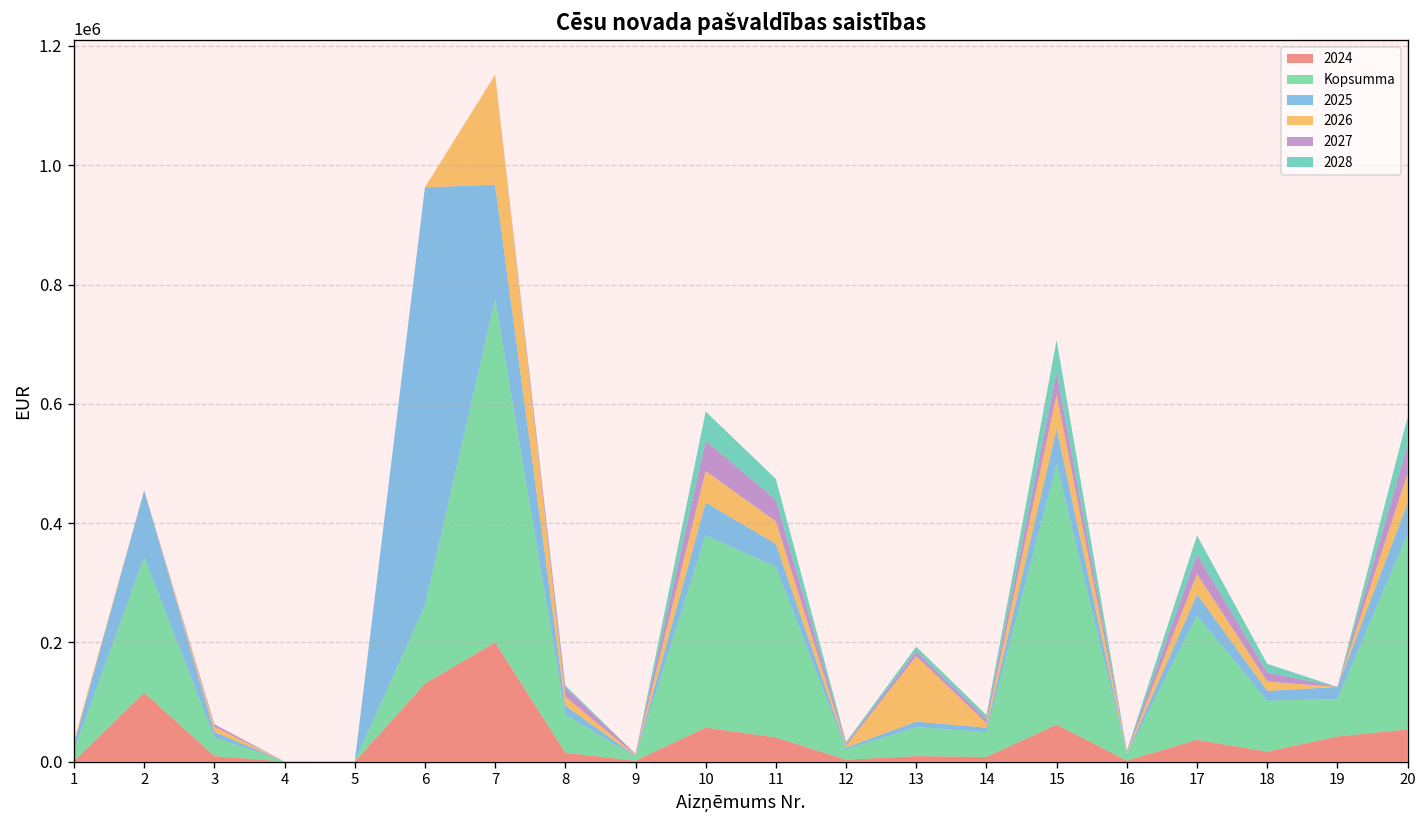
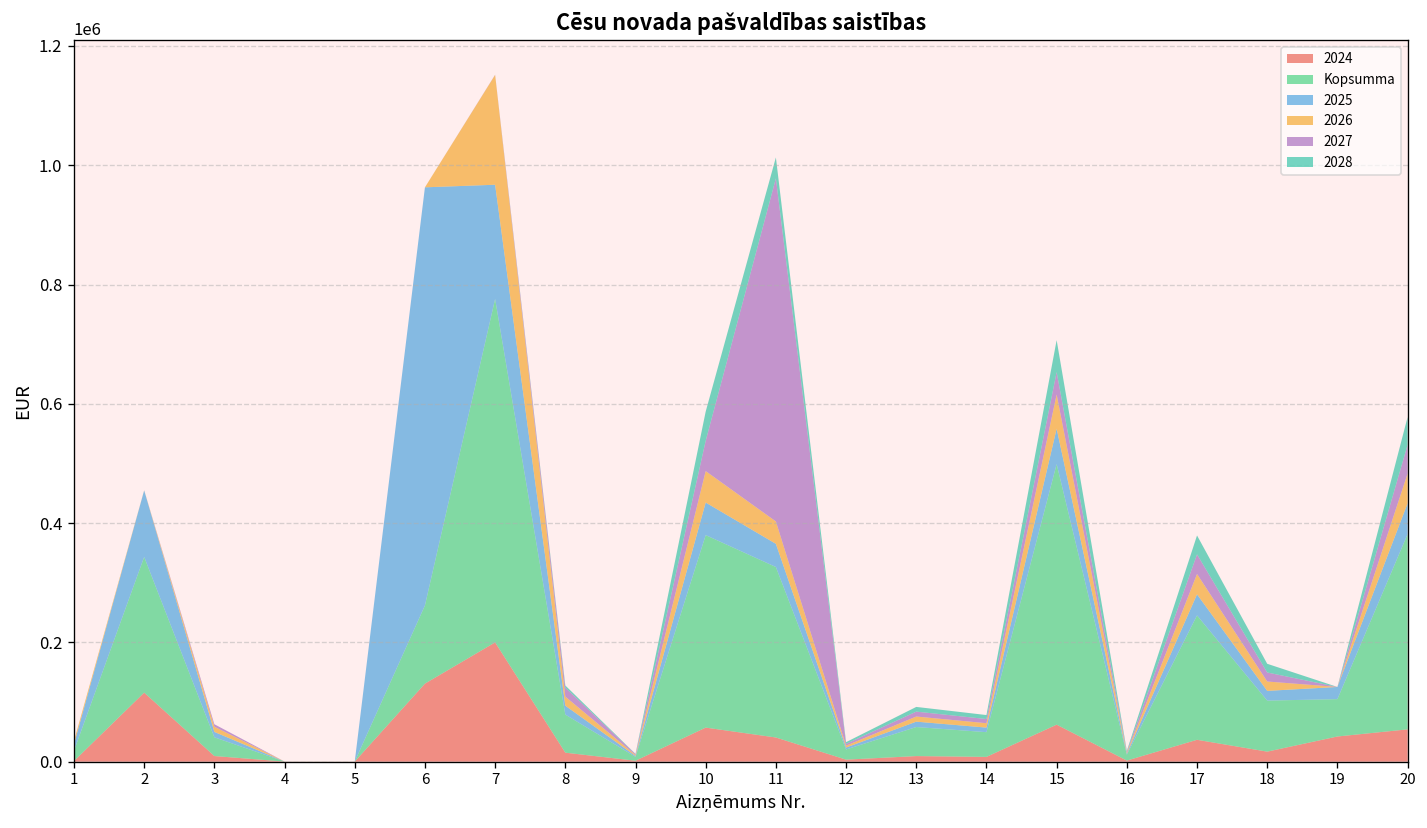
  {
    "2024": {
      "2": 120000,
      "3": 10000,
      "6": 130000,
      "7": 200000,
      "8": 20000,
      "10": 60000,
      "11": 40000,
      "13": 10000,
      "14": 10000,
      "15": 60000,
      "17": 40000,
      "18": 20000,
      "19": 40000,
      "20": 50000
    },
    "2025": {
      "1": 10000,
      "3": 10000,
      "7": 190000,
      "8": 10000,
      "10": 50000,
      "11": 40000,
      "13": 10000,
      "14": 10000,
      "15": 60000,
      "17": 40000,
      "18": 20000,
      "20": 50000
    },
    "2026": {
      "8": 20000,
      "10": 50000,
      "11": 40000,
-     "13": 110000,
+     "13": 10000,
      "14": 10000,
      "15": 60000,
      "17": 30000,
      "18": 20000,
      "20": 50000
    },
    "2027": {
      "10": 50000,
-     "11": 40000,
+     "11": 580000,
      "13": 10000,
      "14": 10000,
      "15": 40000,
      "17": 30000,
      "18": 20000,
      "20": 50000
    }
  }
